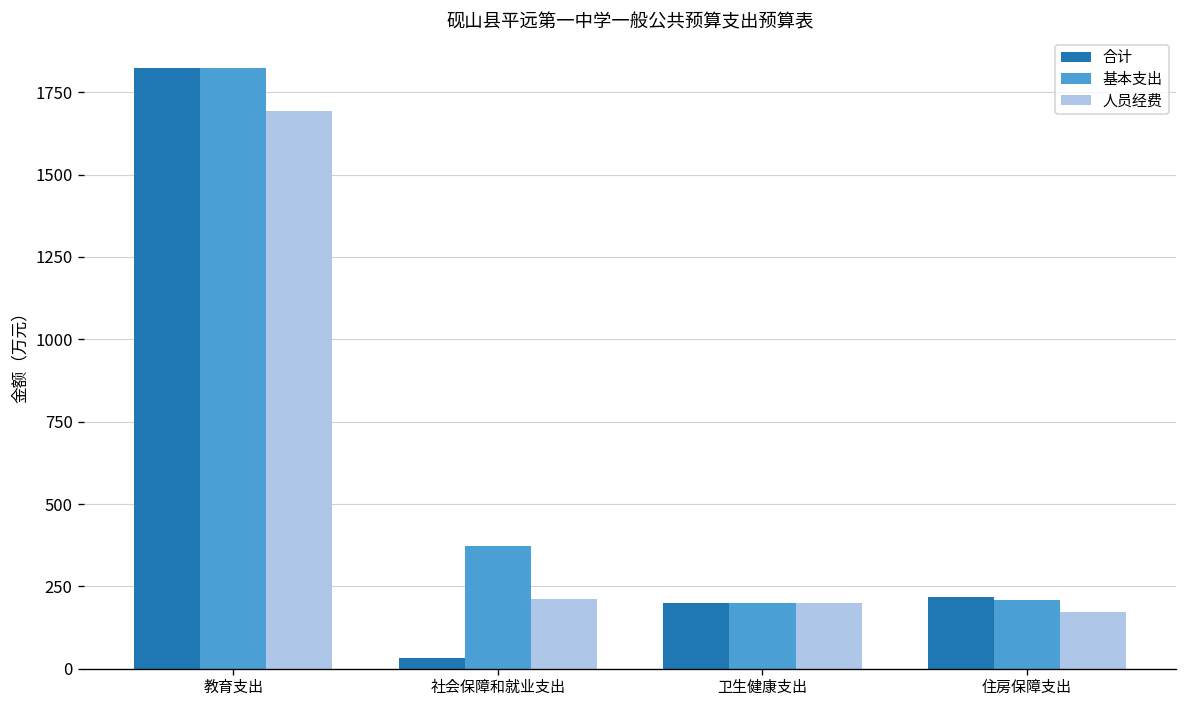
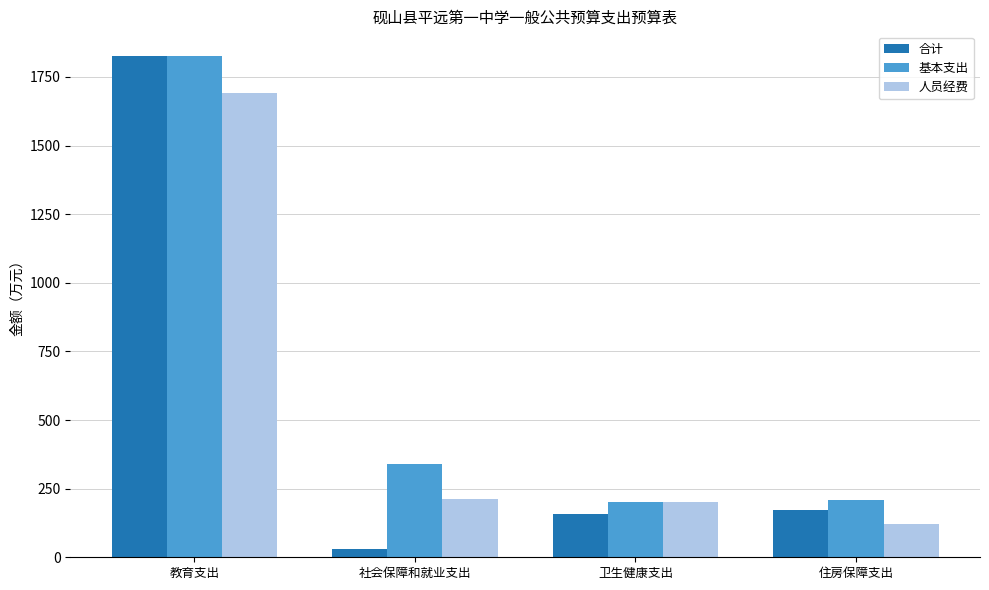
  {
    "合计": {
      "教育支出": 1820,
      "社会保障和就业支出": 30,
-     "卫生健康支出": 200,
-     "住房保障支出": 220
+     "卫生健康支出": 160,
+     "住房保障支出": 170
    },
    "基本支出": {
      "教育支出": 1820,
-     "社会保障和就业支出": 370,
+     "社会保障和就业支出": 340,
      "卫生健康支出": 200,
      "住房保障支出": 210
    },
    "人员经费": {
      "教育支出": 1690,
      "社会保障和就业支出": 210,
      "卫生健康支出": 200,
-     "住房保障支出": 170
+     "住房保障支出": 120
    }
  }
